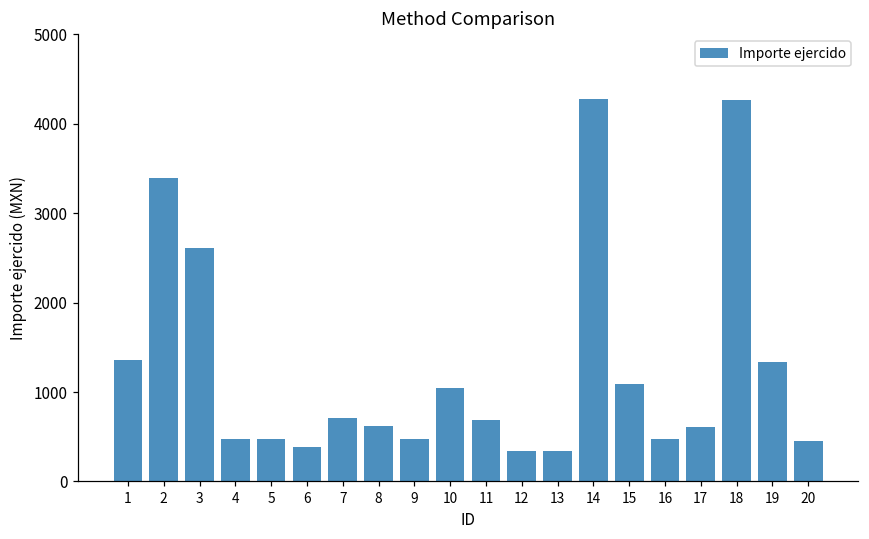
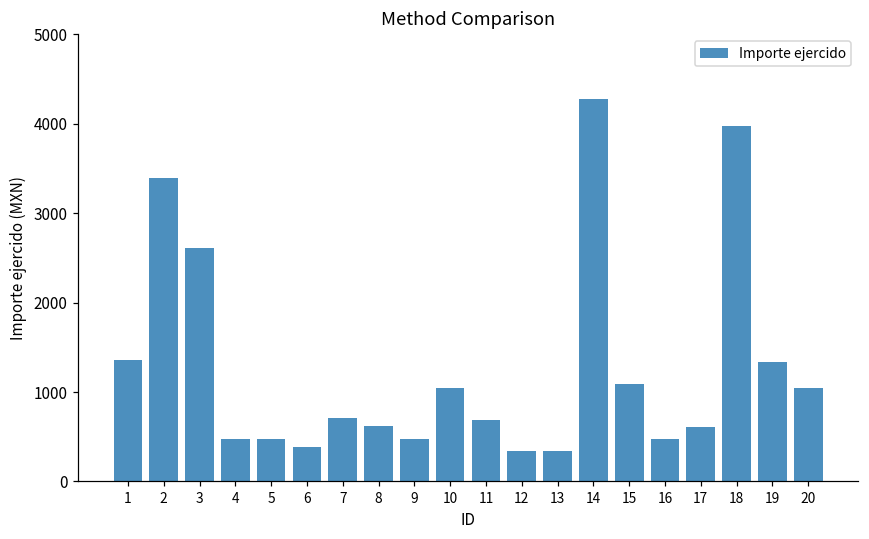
  {
    "1": 1400,
    "2": 3400,
    "3": 2600,
    "4": 500,
    "5": 500,
    "6": 400,
    "7": 700,
    "8": 600,
    "9": 500,
    "10": 1100,
    "11": 700,
    "12": 300,
    "13": 300,
    "14": 4300,
    "15": 1100,
    "16": 500,
    "17": 600,
-   "18": 4300,
+   "18": 4000,
    "19": 1300,
-   "20": 400
+   "20": 1100
  }
